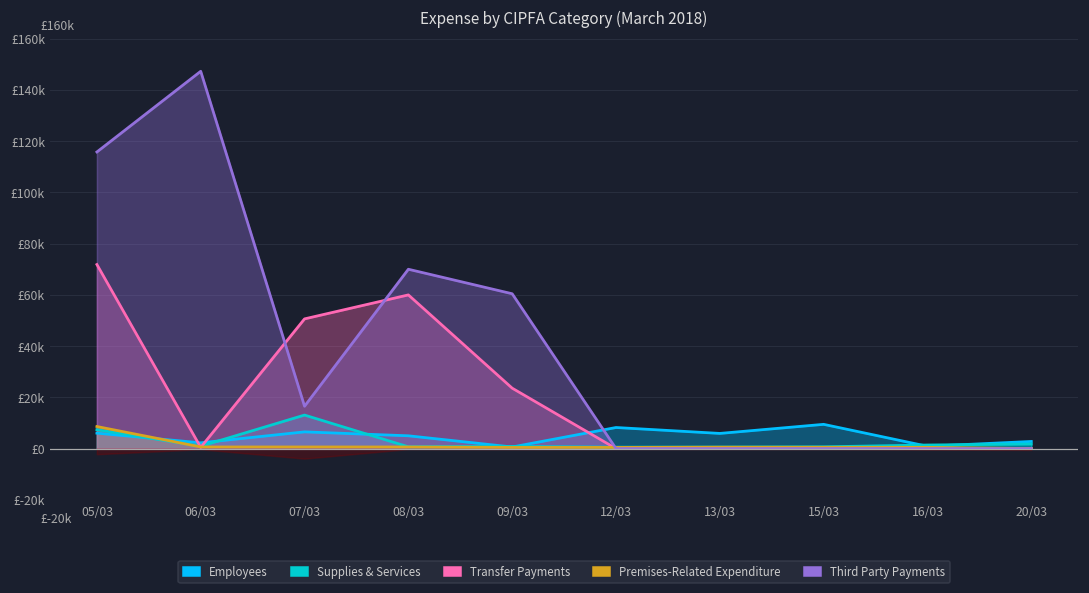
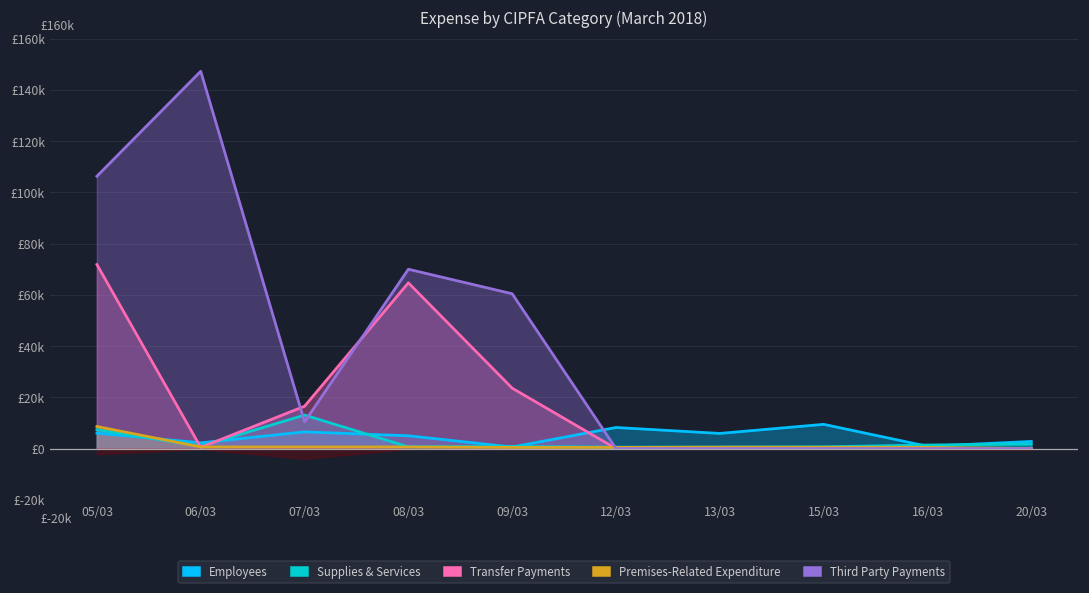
  {
    "Transfer Payments": {
      "05/03": "£72000",
-     "07/03": "£51000",
-     "08/03": "£60000",
+     "07/03": "£17000",
+     "08/03": "£65000",
      "09/03": "£24000"
    },
    "Premises-Related Expenditure": {
      "05/03": "£9000"
    },
    "Third Party Payments": {
-     "05/03": "£116000",
+     "05/03": "£106000",
      "06/03": "£147000",
-     "07/03": "£17000",
+     "07/03": "£10000",
      "08/03": "£70000",
      "09/03": "£60000"
    }
  }
